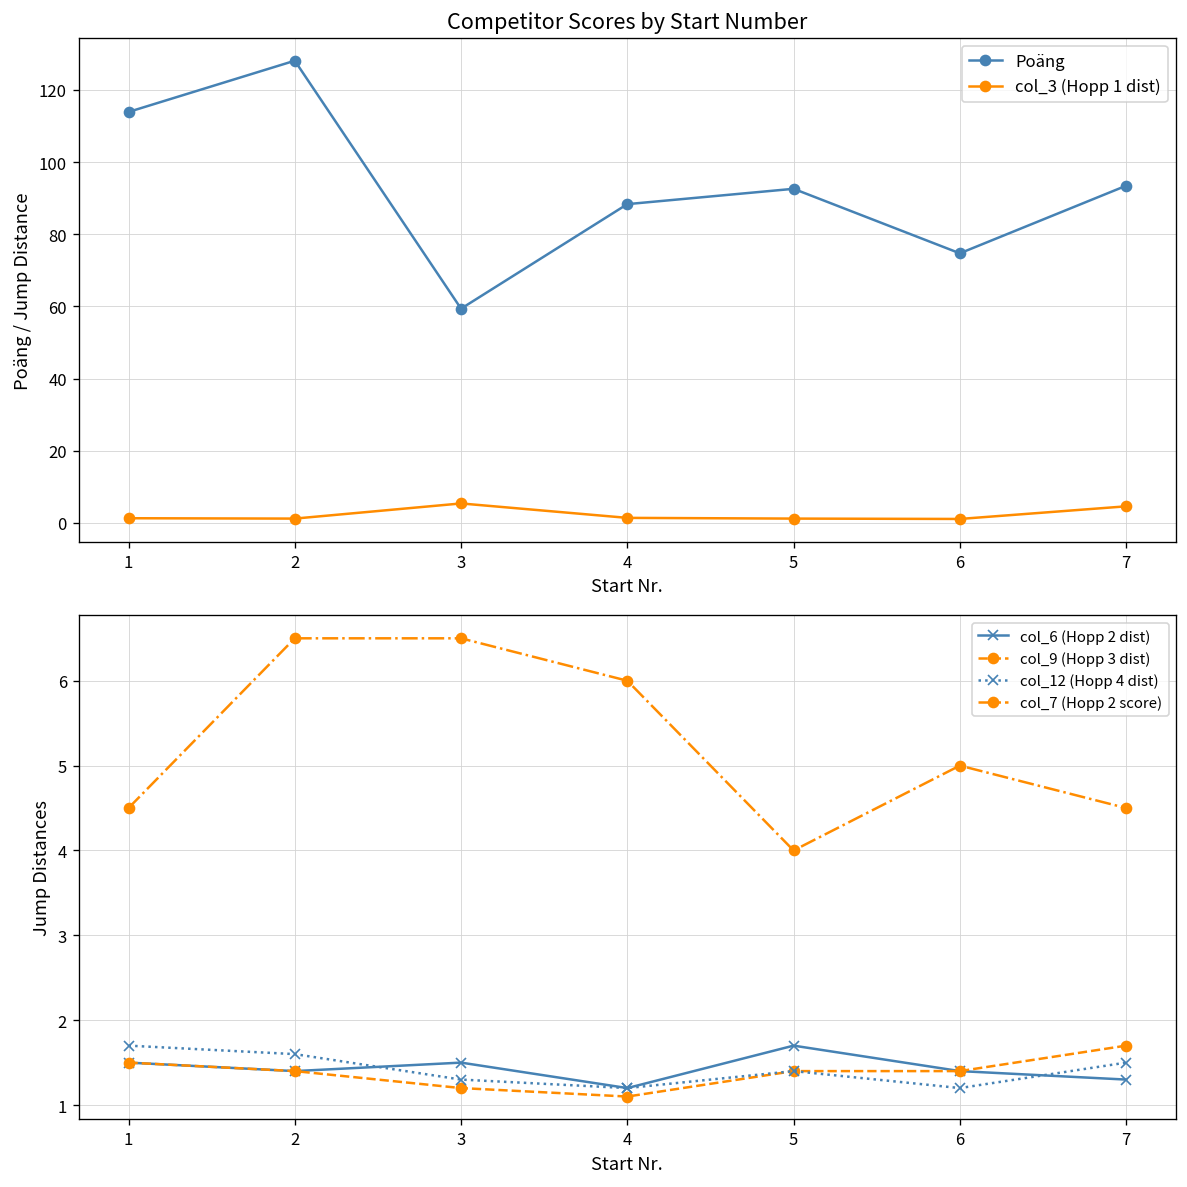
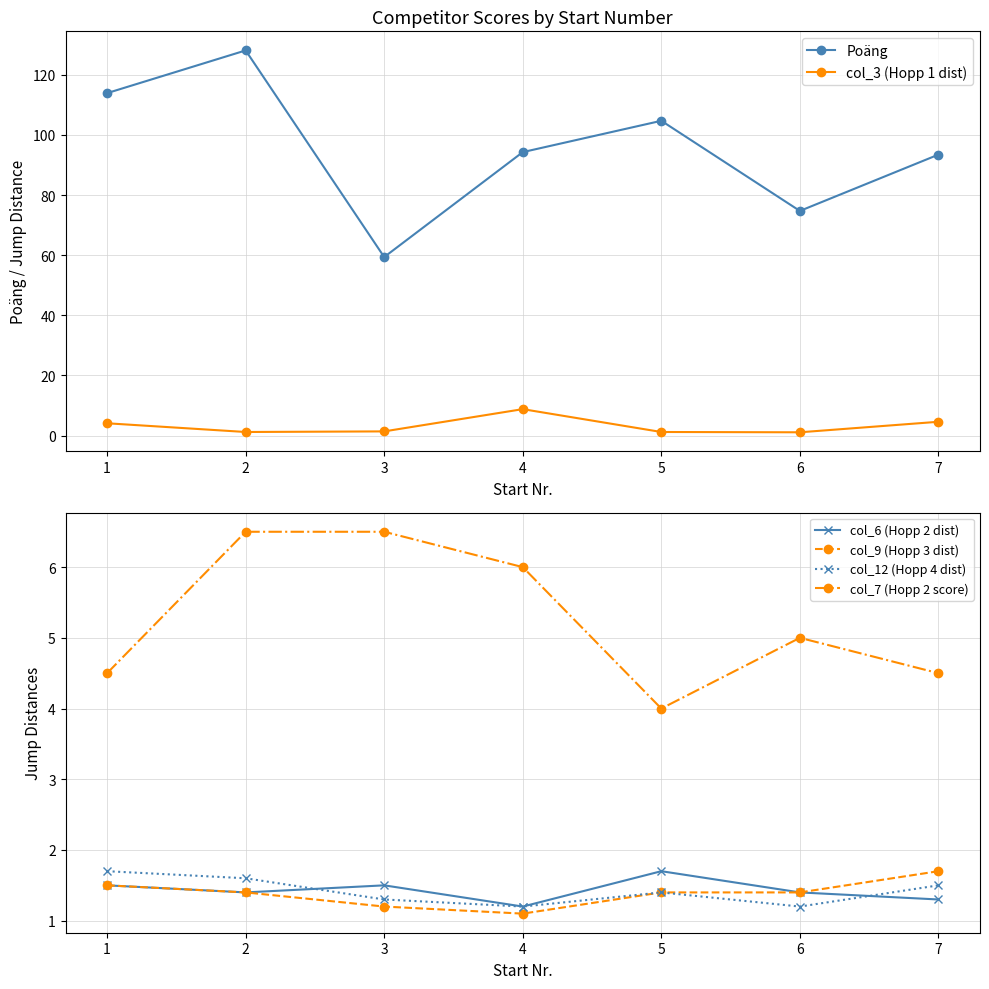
  {
    "Competitor Scores by Start Number": {
      "Poäng": {
        "1": 114,
        "2": 128,
        "3": 59,
-       "4": 88,
-       "5": 93,
+       "4": 94,
+       "5": 105,
        "6": 75,
        "7": 93
      },
      "col_3 (Hopp 1 dist)": {
-       "1": 1,
+       "1": 4,
        "2": 1,
-       "3": 5,
-       "4": 1,
+       "3": 1,
+       "4": 9,
        "5": 1,
        "6": 1,
        "7": 5
      }
    }
  }
